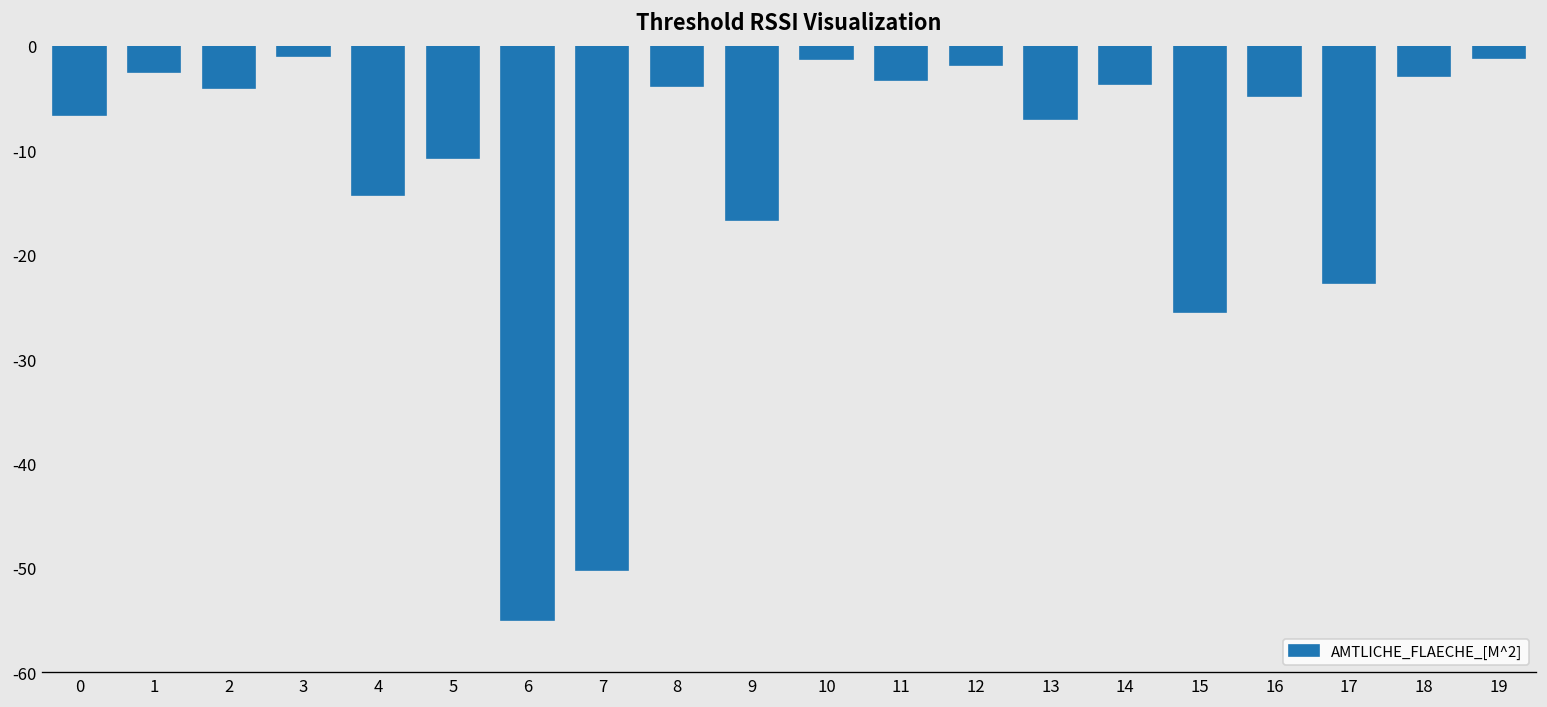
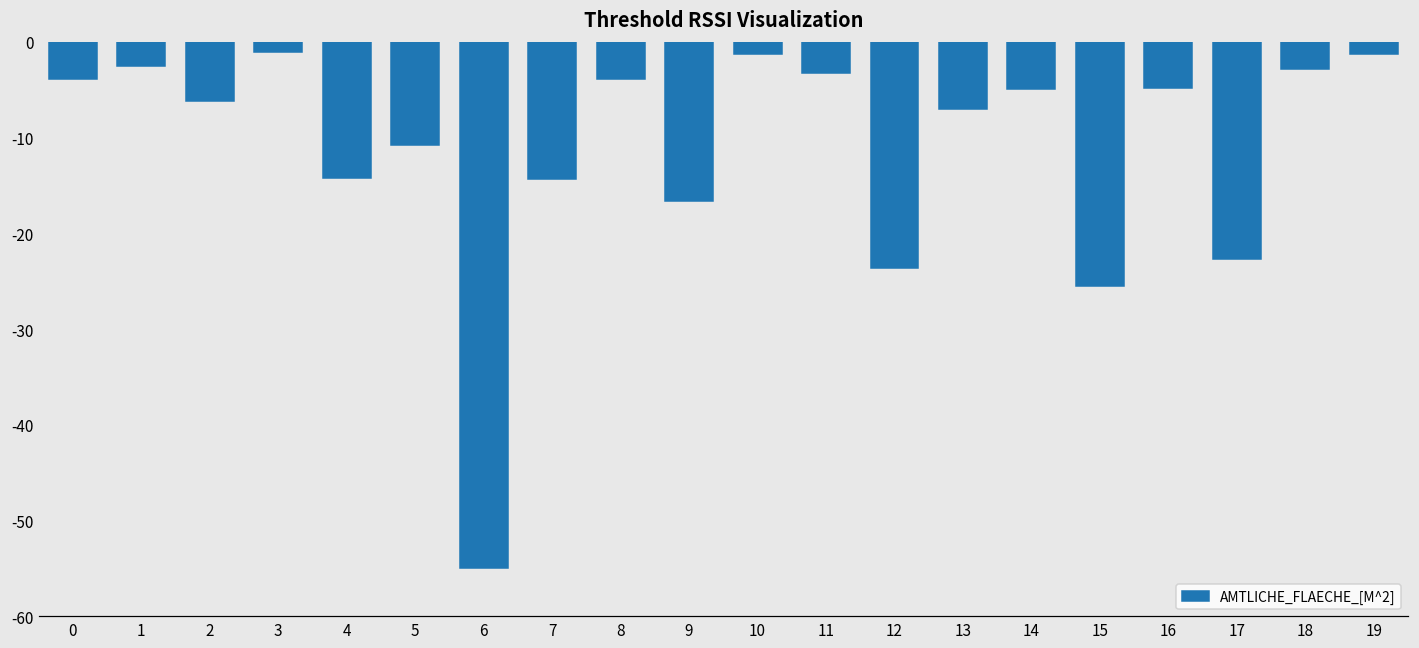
  {
-   "0": -7,
+   "0": -4,
    "1": -3,
-   "2": -4,
+   "2": -6,
    "3": -1,
    "4": -14,
    "5": -11,
    "6": -55,
-   "7": -50,
+   "7": -14,
    "8": -4,
    "9": -17,
    "10": -1,
    "11": -3,
-   "12": -2,
+   "12": -24,
    "13": -7,
-   "14": -4,
+   "14": -5,
    "15": -25,
    "16": -5,
    "17": -23,
    "18": -3,
    "19": -1
  }
